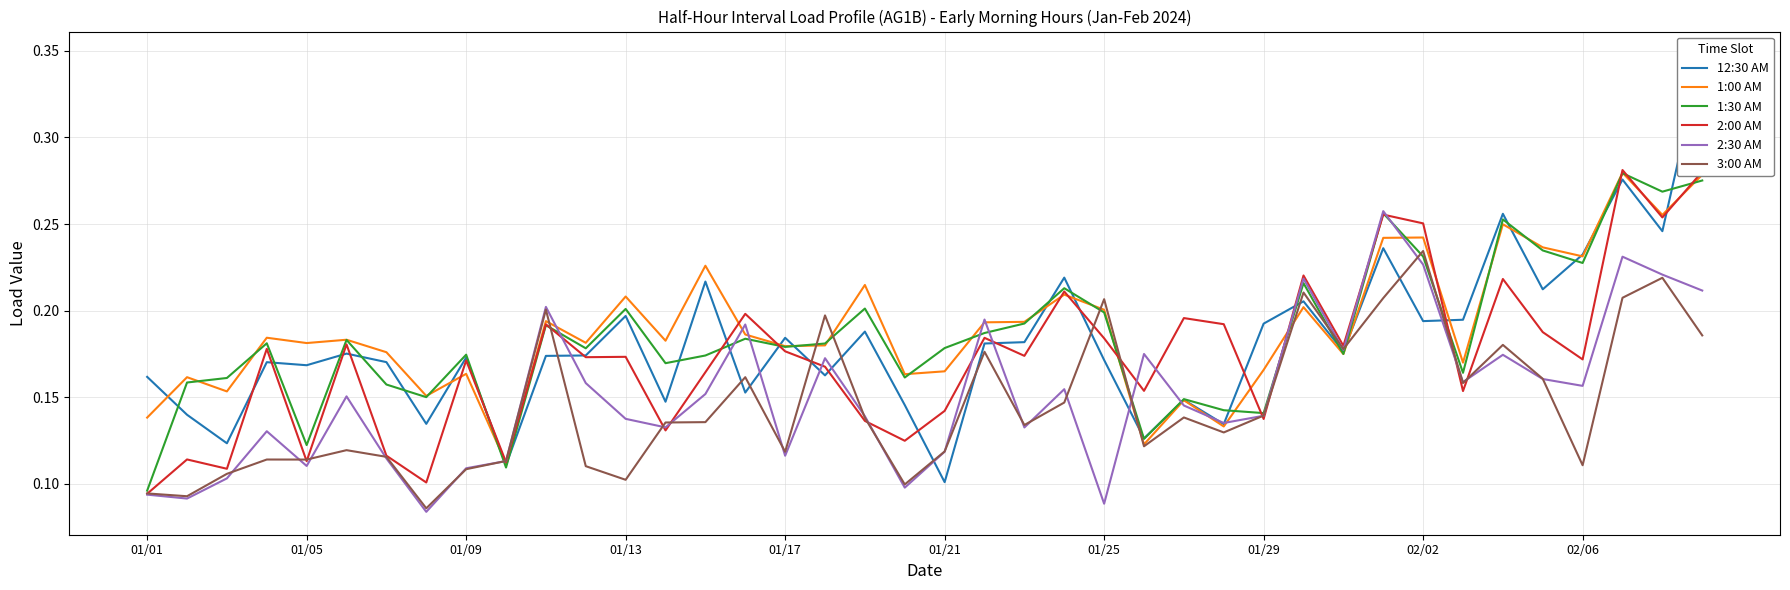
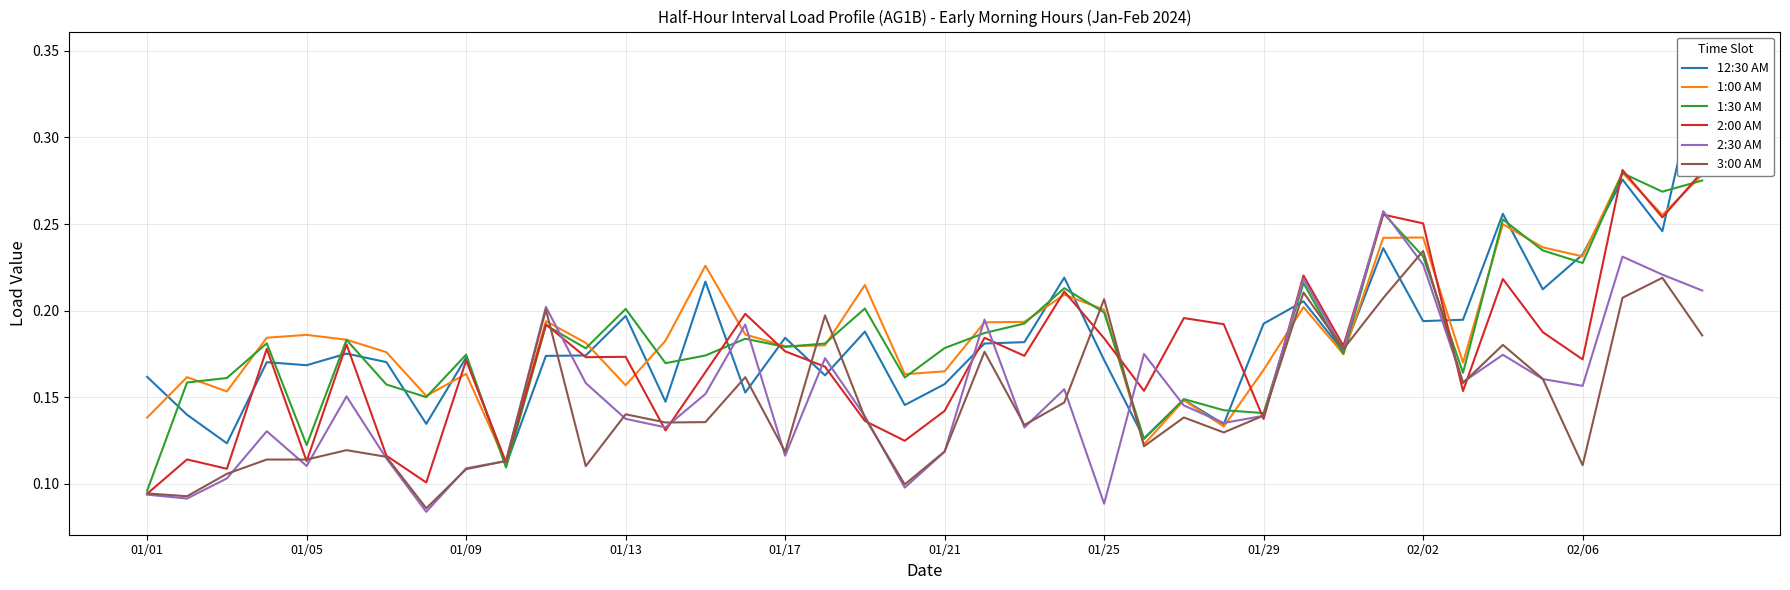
  {
    "12:30 AM": {
      "01/01": 0.162,
      "01/05": 0.169,
      "01/09": 0.173,
      "01/13": 0.197,
      "01/17": 0.184,
-     "01/21": 0.101,
+     "01/21": 0.158,
      "01/25": 0.172,
      "01/29": 0.193,
      "02/02": 0.194
    },
    "1:00 AM": {
      "01/01": 0.138,
-     "01/05": 0.181,
+     "01/05": 0.186,
      "01/09": 0.164,
-     "01/13": 0.208,
+     "01/13": 0.157,
      "01/21": 0.165,
      "01/25": 0.201,
      "01/29": 0.166,
      "02/02": 0.242
    },
    "1:30 AM": {
      "01/01": 0.096,
      "01/05": 0.122,
      "01/09": 0.175,
      "01/13": 0.201,
      "01/21": 0.178,
      "01/25": 0.199,
      "02/02": 0.231,
      "02/06": 0.228
    },
    "2:00 AM": {
      "01/09": 0.171,
      "01/13": 0.173,
      "01/17": 0.177,
      "01/21": 0.142,
      "01/25": 0.184,
      "01/29": 0.138,
      "02/02": 0.250,
      "02/06": 0.172
    },
    "2:30 AM": {
      "01/05": 0.110,
      "01/13": 0.138,
      "01/17": 0.116,
      "01/25": 0.089,
      "02/02": 0.227,
      "02/06": 0.157
    },
    "3:00 AM": {
-     "01/13": 0.102,
+     "01/13": 0.140,
      "01/17": 0.119,
      "01/25": 0.207,
      "02/02": 0.234,
      "02/06": 0.111
    }
  }
